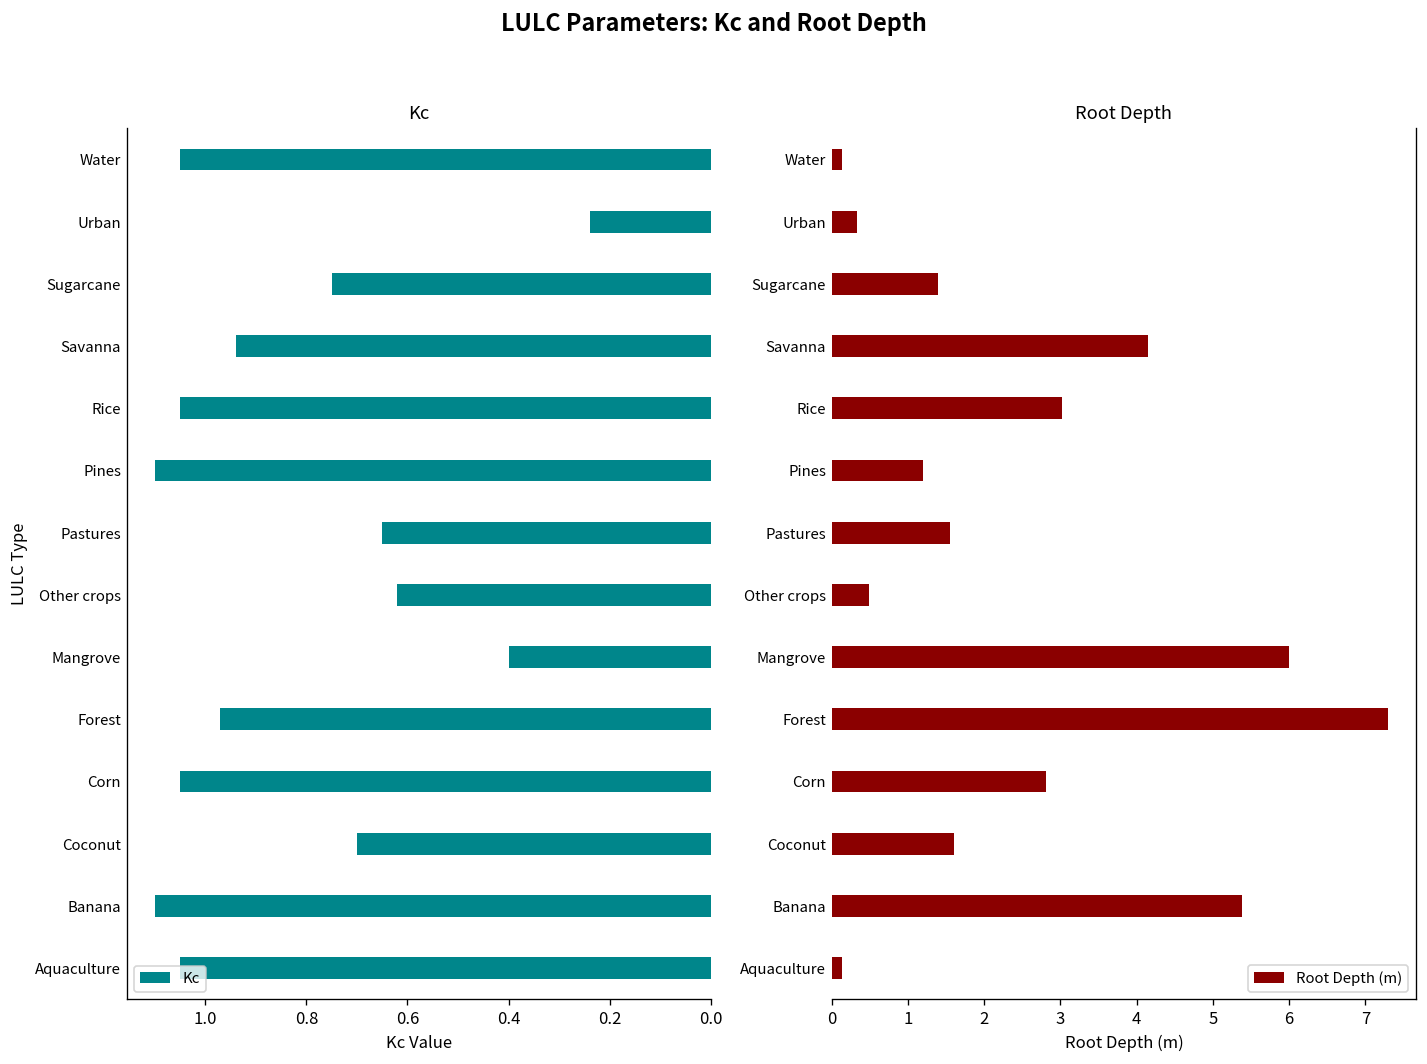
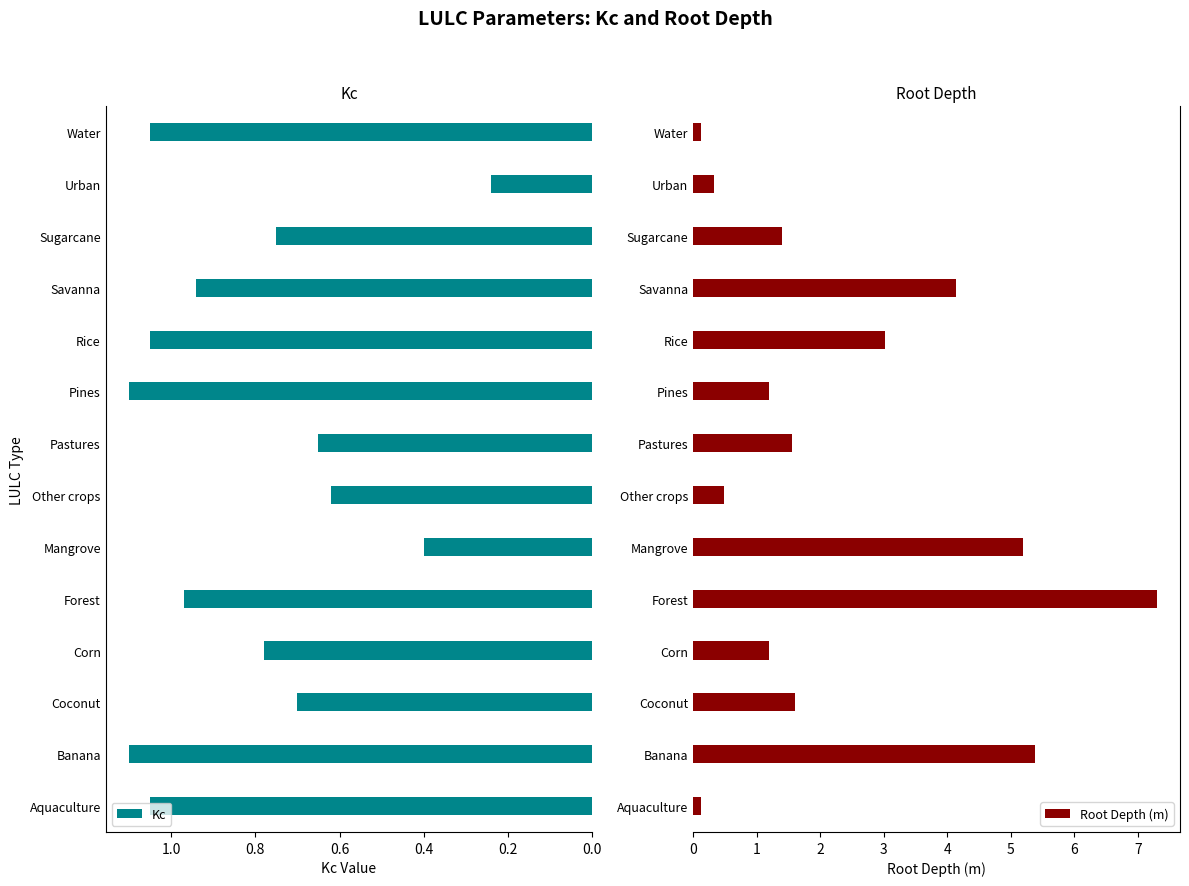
  {
    "Kc": {
      "Water": 1.05,
      "Urban": 0.24,
      "Sugarcane": 0.75,
      "Savanna": 0.94,
      "Rice": 1.05,
      "Pines": 1.10,
      "Pastures": 0.65,
      "Other crops": 0.62,
      "Mangrove": 0.40,
      "Forest": 0.97,
-     "Corn": 1.05,
+     "Corn": 0.78,
      "Coconut": 0.70,
      "Banana": 1.10
    },
    "Root Depth": {
      "Water": 0.1,
      "Urban": 0.3,
      "Sugarcane": 1.4,
      "Savanna": 4.1,
      "Rice": 3.0,
      "Pines": 1.2,
      "Pastures": 1.6,
      "Other crops": 0.5,
-     "Mangrove": 6.0,
+     "Mangrove": 5.2,
      "Forest": 7.3,
-     "Corn": 2.8,
+     "Corn": 1.2,
      "Coconut": 1.6,
      "Banana": 5.4,
      "Aquaculture": 0.1
    }
  }
